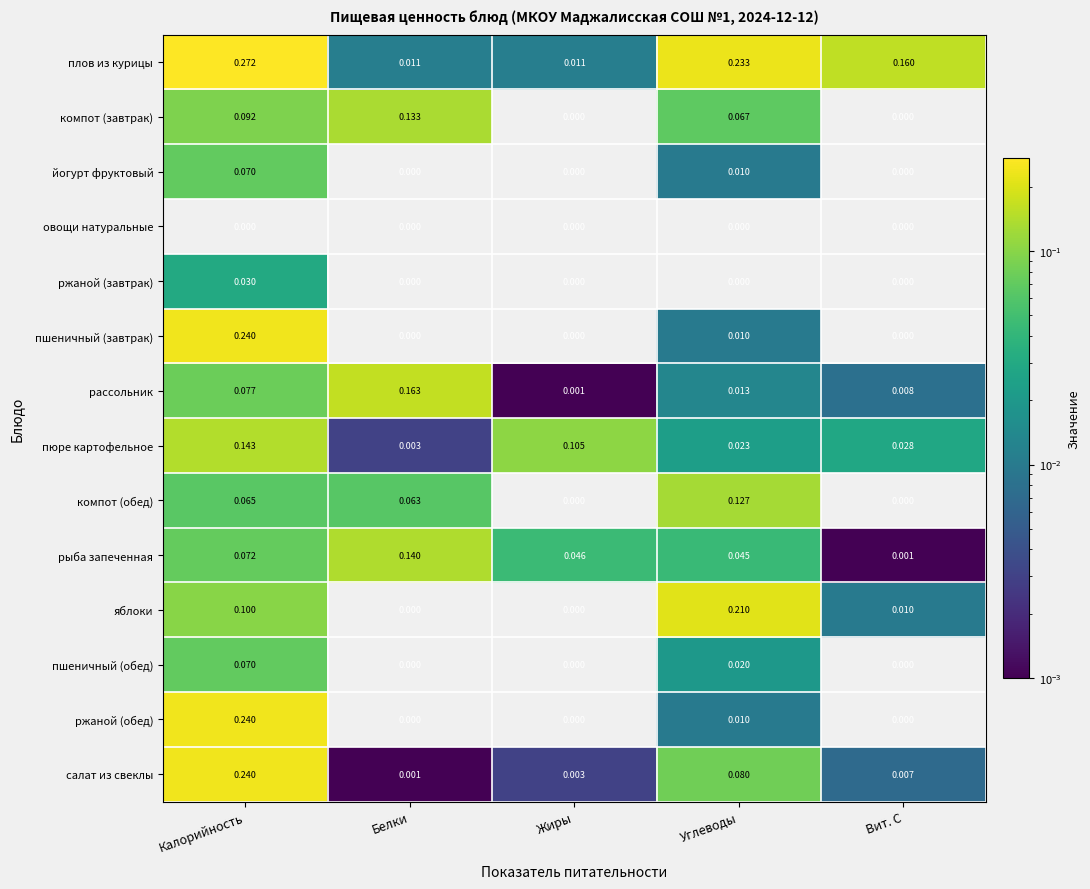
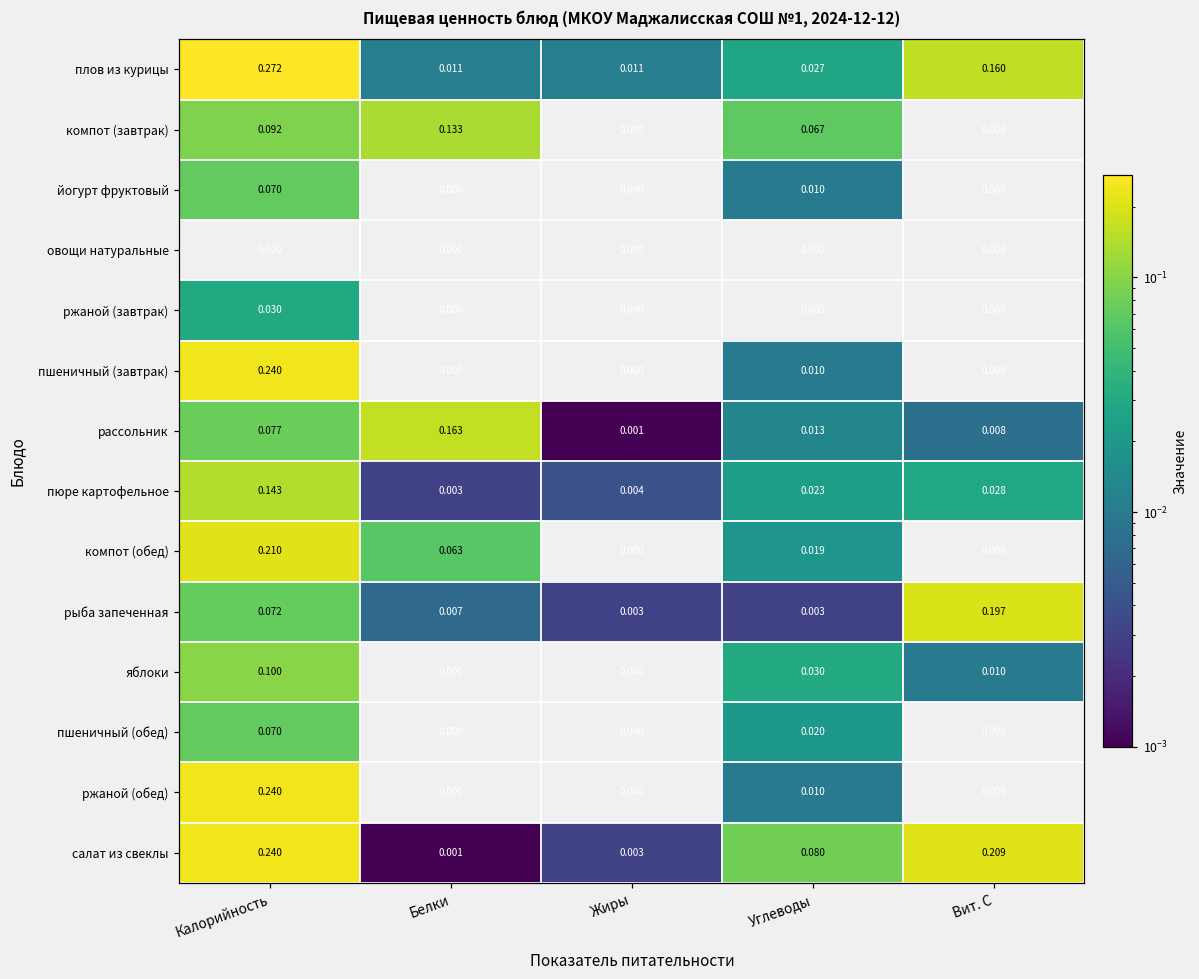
  {
    "плов из курицы": {
      "Калорийность": 0.272,
      "Белки": 0.011,
      "Жиры": 0.011,
-     "Углеводы": 0.233,
+     "Углеводы": 0.027,
      "Вит. С": 0.160
    },
    "компот (завтрак)": {
      "Калорийность": 0.092,
      "Белки": 0.133,
      "Углеводы": 0.067
    },
    "йогурт фруктовый": {
      "Калорийность": 0.070,
      "Углеводы": 0.010
    },
    "ржаной (завтрак)": {
      "Калорийность": 0.030
    },
    "пшеничный (завтрак)": {
      "Калорийность": 0.240,
      "Углеводы": 0.010
    },
    "рассольник": {
      "Калорийность": 0.077,
      "Белки": 0.163,
      "Жиры": 0.001,
      "Углеводы": 0.013,
      "Вит. С": 0.008
    },
    "пюре картофельное": {
      "Калорийность": 0.143,
      "Белки": 0.003,
-     "Жиры": 0.105,
+     "Жиры": 0.004,
      "Углеводы": 0.023,
      "Вит. С": 0.028
    },
    "компот (обед)": {
-     "Калорийность": 0.065,
+     "Калорийность": 0.210,
      "Белки": 0.063,
-     "Углеводы": 0.127
+     "Углеводы": 0.019
    },
    "рыба запеченная": {
      "Калорийность": 0.072,
-     "Белки": 0.140,
-     "Жиры": 0.046,
-     "Углеводы": 0.045,
-     "Вит. С": 0.001
+     "Белки": 0.007,
+     "Жиры": 0.003,
+     "Углеводы": 0.003,
+     "Вит. С": 0.197
    },
    "яблоки": {
      "Калорийность": 0.100,
-     "Углеводы": 0.210,
+     "Углеводы": 0.030,
      "Вит. С": 0.010
    },
    "пшеничный (обед)": {
      "Калорийность": 0.070,
      "Углеводы": 0.020
    },
    "ржаной (обед)": {
      "Калорийность": 0.240,
      "Углеводы": 0.010
    },
    "салат из свеклы": {
      "Калорийность": 0.240,
      "Белки": 0.001,
      "Жиры": 0.003,
      "Углеводы": 0.080,
-     "Вит. С": 0.007
+     "Вит. С": 0.209
    }
  }
